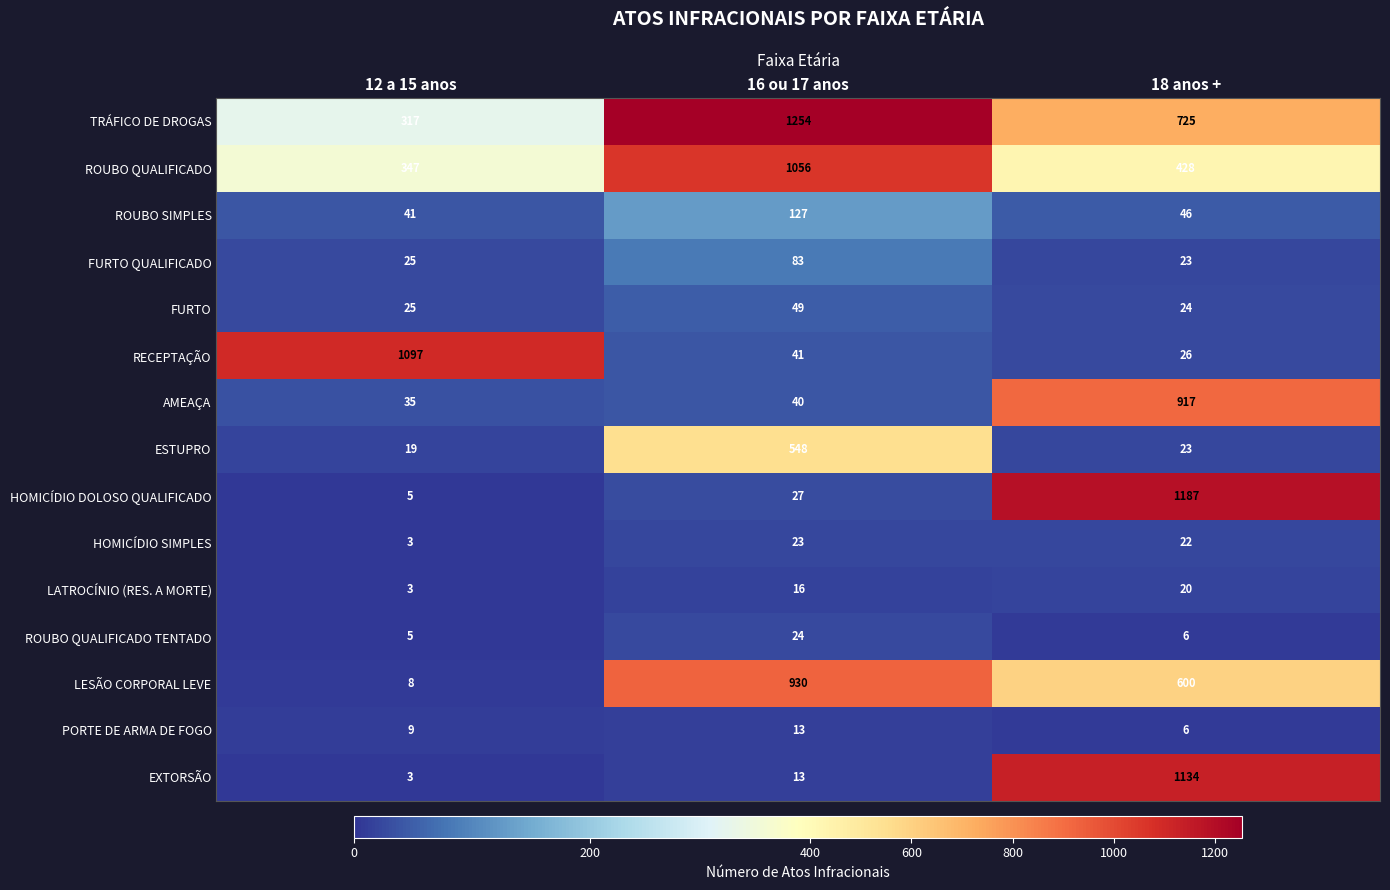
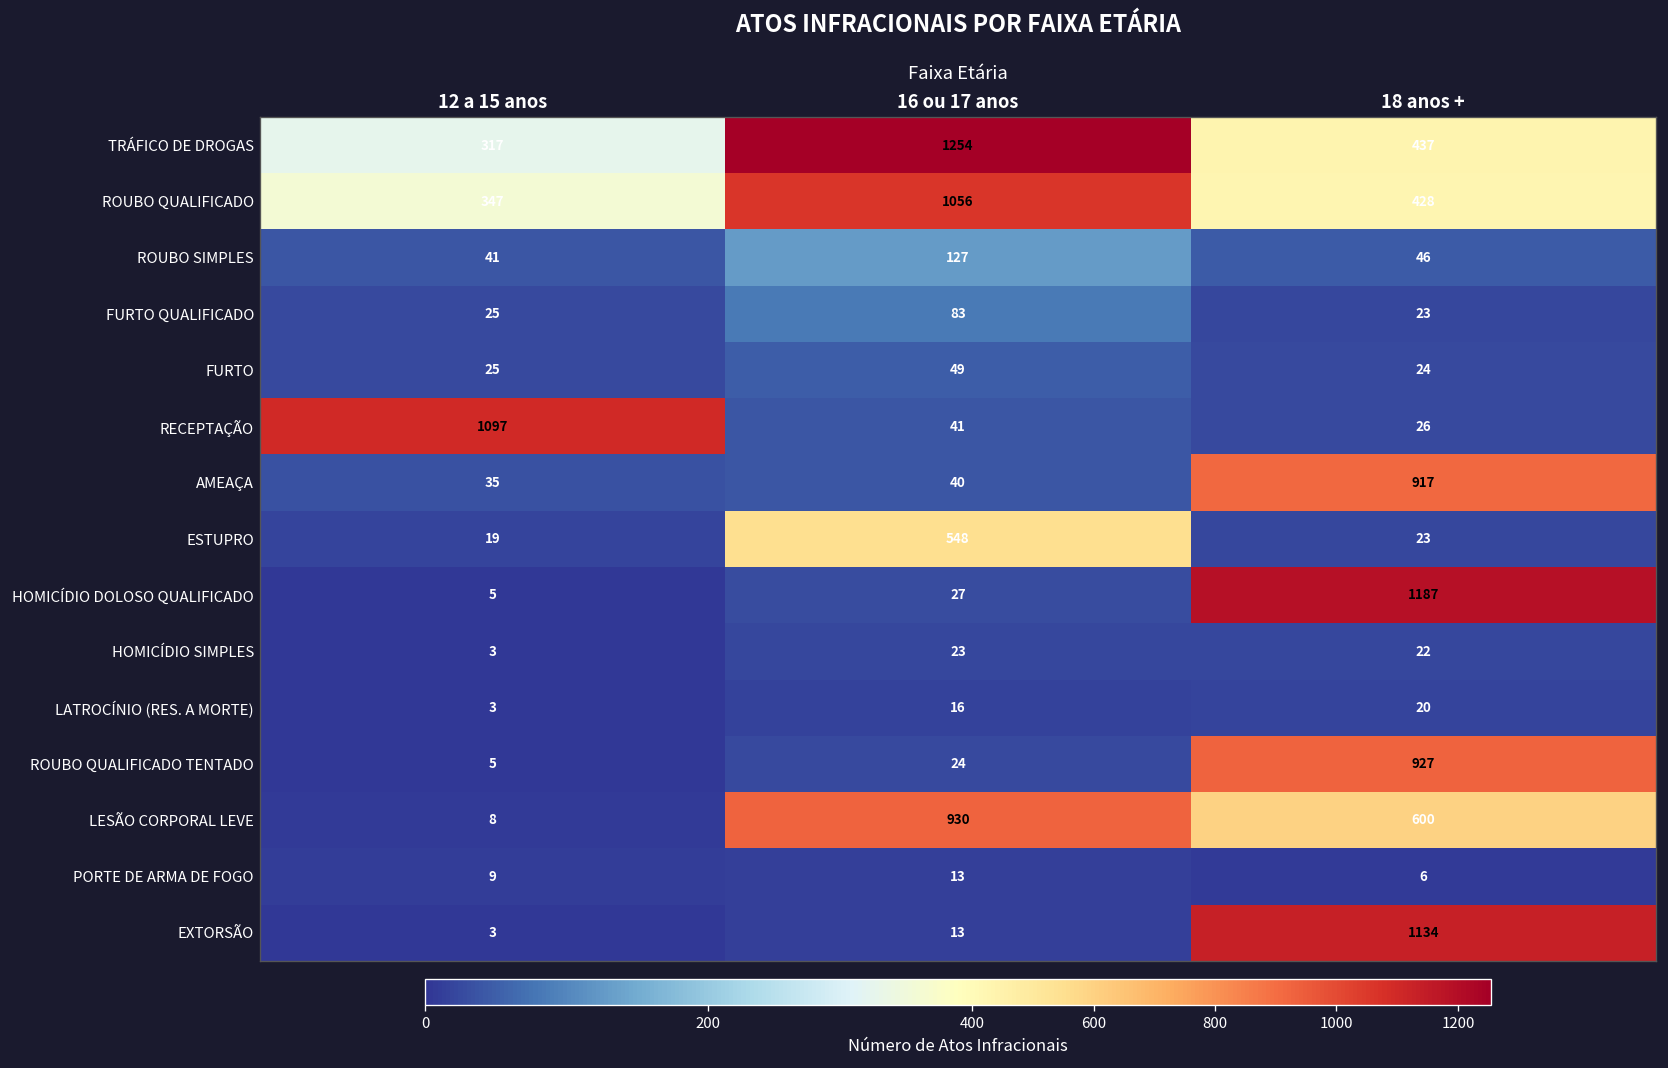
  {
    "TRÁFICO DE DROGAS": {
      "16 ou 17 anos": 1254,
-     "18 anos +": 725
+     "18 anos +": 437
    },
    "ROUBO QUALIFICADO": {
      "16 ou 17 anos": 1056,
      "18 anos +": 428
    },
    "ROUBO SIMPLES": {
      "12 a 15 anos": 41,
      "16 ou 17 anos": 127,
      "18 anos +": 46
    },
    "FURTO QUALIFICADO": {
      "12 a 15 anos": 25,
      "16 ou 17 anos": 83,
      "18 anos +": 23
    },
    "FURTO": {
      "12 a 15 anos": 25,
      "16 ou 17 anos": 49,
      "18 anos +": 24
    },
    "RECEPTAÇÃO": {
      "12 a 15 anos": 1097,
      "16 ou 17 anos": 41,
      "18 anos +": 26
    },
    "AMEAÇA": {
      "12 a 15 anos": 35,
      "16 ou 17 anos": 40,
      "18 anos +": 917
    },
    "ESTUPRO": {
      "12 a 15 anos": 19,
      "16 ou 17 anos": 548,
      "18 anos +": 23
    },
    "HOMICÍDIO DOLOSO QUALIFICADO": {
      "12 a 15 anos": 5,
      "16 ou 17 anos": 27,
      "18 anos +": 1187
    },
    "HOMICÍDIO SIMPLES": {
      "12 a 15 anos": 3,
      "16 ou 17 anos": 23,
      "18 anos +": 22
    },
    "LATROCÍNIO (RES. A MORTE)": {
      "12 a 15 anos": 3,
      "16 ou 17 anos": 16,
      "18 anos +": 20
    },
    "ROUBO QUALIFICADO TENTADO": {
      "12 a 15 anos": 5,
      "16 ou 17 anos": 24,
-     "18 anos +": 6
+     "18 anos +": 927
    },
    "LESÃO CORPORAL LEVE": {
      "12 a 15 anos": 8,
      "16 ou 17 anos": 930,
      "18 anos +": 600
    },
    "PORTE DE ARMA DE FOGO": {
      "12 a 15 anos": 9,
      "16 ou 17 anos": 13,
      "18 anos +": 6
    },
    "EXTORSÃO": {
      "12 a 15 anos": 3,
      "16 ou 17 anos": 13,
      "18 anos +": 1134
    }
  }
